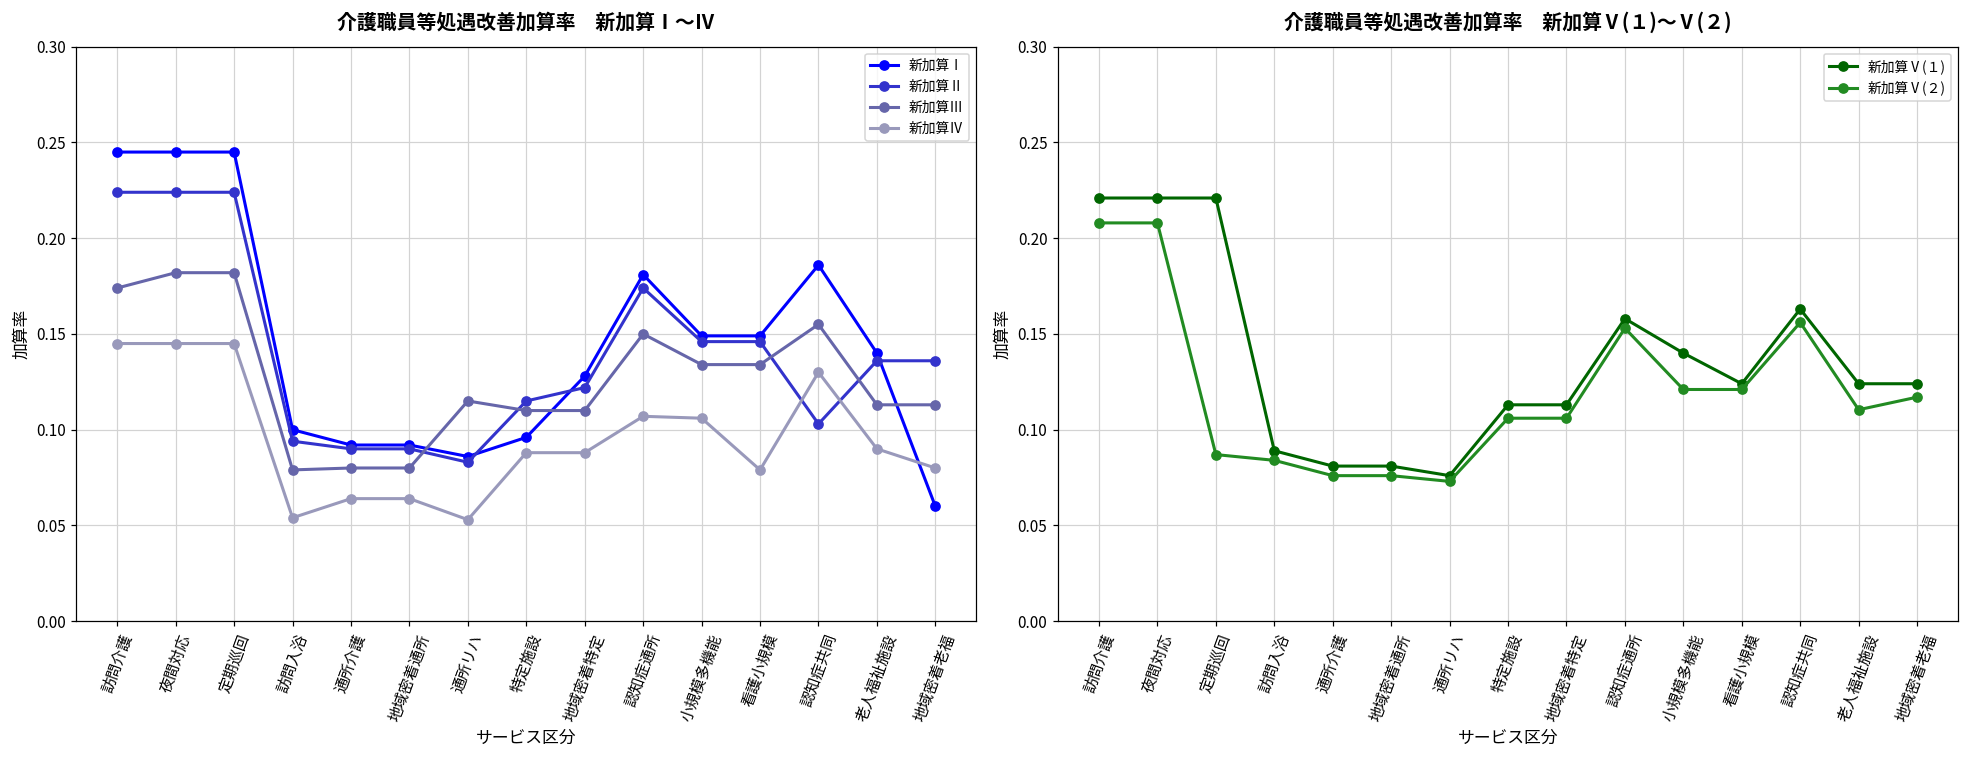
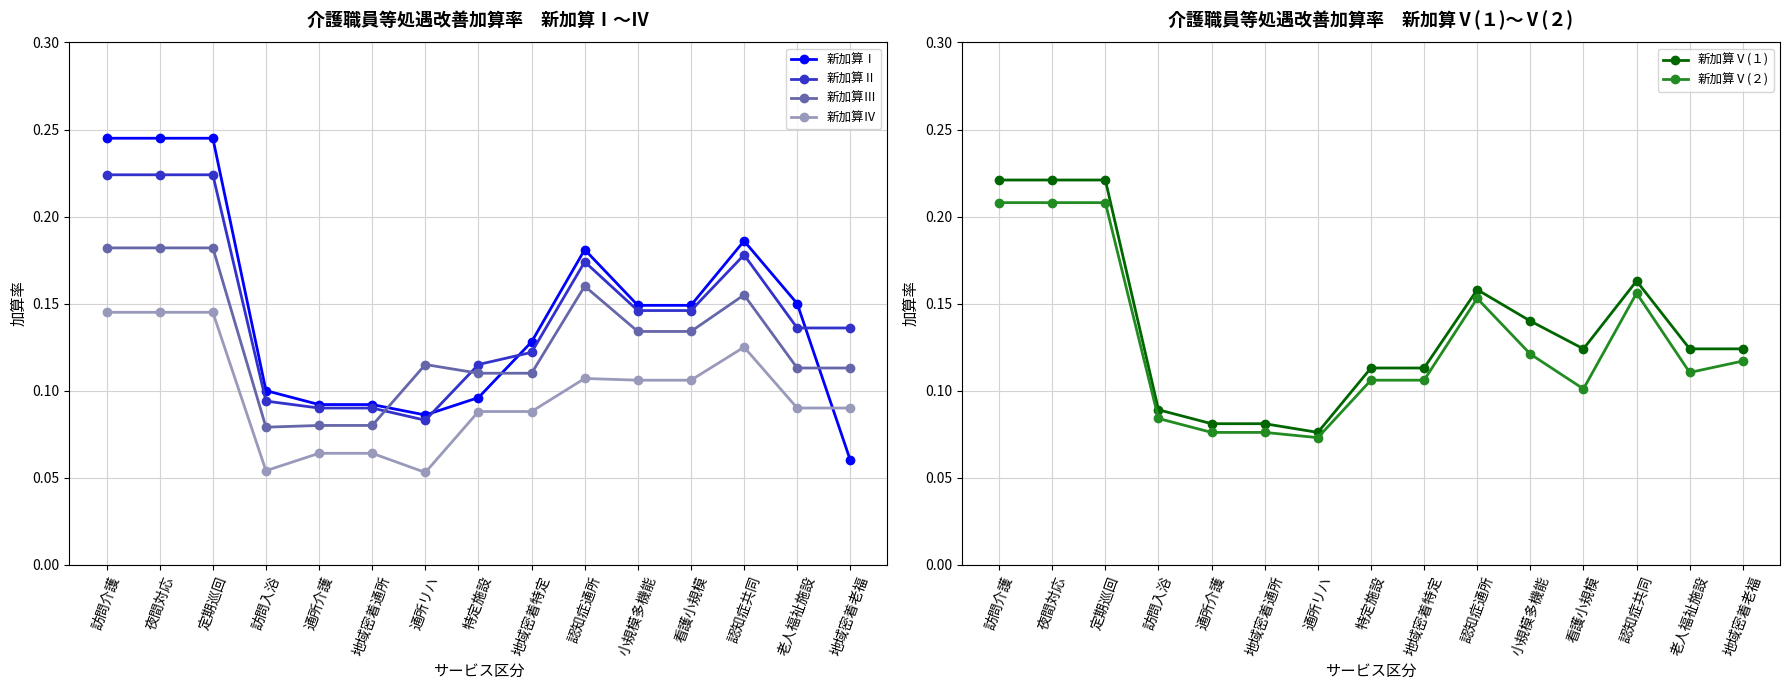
  {
    "介護職員等処遇改善加算率 新加算Ⅰ〜Ⅳ": {
      "新加算Ⅰ": {
        "訪問介護": 0.245,
        "夜間対応": 0.245,
        "定期巡回": 0.245,
        "訪問入浴": 0.10,
        "通所介護": 0.092,
        "地域密着通所": 0.092,
        "通所リハ": 0.086,
        "特定施設": 0.096,
        "地域密着特定": 0.128,
        "認知症通所": 0.18,
        "小規模多機能": 0.15,
        "看護小規模": 0.15,
        "認知症共同": 0.186,
-       "老人福祉施設": 0.14,
+       "老人福祉施設": 0.15,
        "地域密着老福": 0.06
      },
      "新加算Ⅱ": {
        "訪問介護": 0.224,
        "夜間対応": 0.224,
        "定期巡回": 0.224,
        "訪問入浴": 0.094,
        "通所介護": 0.090,
        "地域密着通所": 0.090,
        "通所リハ": 0.083,
        "特定施設": 0.115,
        "地域密着特定": 0.122,
        "認知症通所": 0.174,
        "小規模多機能": 0.146,
        "看護小規模": 0.146,
-       "認知症共同": 0.103,
+       "認知症共同": 0.178,
        "老人福祉施設": 0.136,
        "地域密着老福": 0.136
      },
      "新加算Ⅲ": {
-       "訪問介護": 0.174,
+       "訪問介護": 0.182,
        "夜間対応": 0.182,
        "定期巡回": 0.182,
        "訪問入浴": 0.079,
        "通所介護": 0.080,
        "地域密着通所": 0.080,
        "通所リハ": 0.115,
        "特定施設": 0.110,
        "地域密着特定": 0.110,
-       "認知症通所": 0.15,
+       "認知症通所": 0.16,
        "小規模多機能": 0.134,
        "看護小規模": 0.134,
        "認知症共同": 0.155,
        "老人福祉施設": 0.113,
        "地域密着老福": 0.113
      },
      "新加算Ⅳ": {
        "訪問介護": 0.145,
        "夜間対応": 0.145,
        "定期巡回": 0.145,
        "訪問入浴": 0.054,
        "通所介護": 0.064,
        "地域密着通所": 0.064,
        "通所リハ": 0.053,
        "特定施設": 0.088,
        "地域密着特定": 0.088,
        "認知症通所": 0.107,
        "小規模多機能": 0.106,
-       "看護小規模": 0.079,
-       "認知症共同": 0.130,
+       "看護小規模": 0.106,
+       "認知症共同": 0.125,
        "老人福祉施設": 0.090,
-       "地域密着老福": 0.08
+       "地域密着老福": 0.09
      }
    },
    "介護職員等処遇改善加算率 新加算Ⅴ(１)〜Ⅴ(２)": {
      "新加算Ⅴ(１)": {
        "訪問介護": 0.221,
        "夜間対応": 0.221,
        "定期巡回": 0.221,
        "訪問入浴": 0.089,
        "通所介護": 0.081,
        "地域密着通所": 0.081,
        "通所リハ": 0.076,
        "特定施設": 0.113,
        "地域密着特定": 0.113,
        "認知症通所": 0.158,
        "小規模多機能": 0.140,
        "看護小規模": 0.124,
        "認知症共同": 0.163,
        "老人福祉施設": 0.124,
        "地域密着老福": 0.124
      },
      "新加算Ⅴ(２)": {
        "訪問介護": 0.208,
        "夜間対応": 0.208,
-       "定期巡回": 0.087,
+       "定期巡回": 0.208,
        "訪問入浴": 0.084,
        "通所介護": 0.076,
        "地域密着通所": 0.076,
        "通所リハ": 0.073,
        "特定施設": 0.106,
        "地域密着特定": 0.106,
        "認知症通所": 0.153,
        "小規模多機能": 0.121,
-       "看護小規模": 0.121,
+       "看護小規模": 0.101,
        "認知症共同": 0.156,
        "老人福祉施設": 0.110,
        "地域密着老福": 0.117
      }
    }
  }
